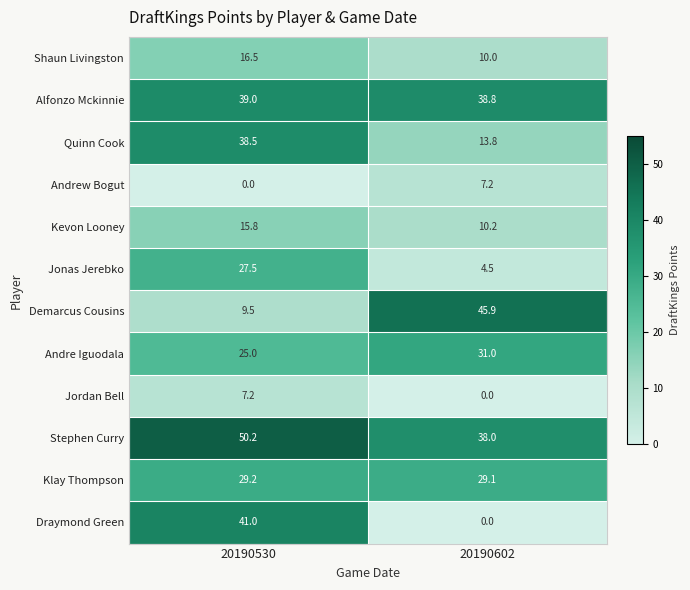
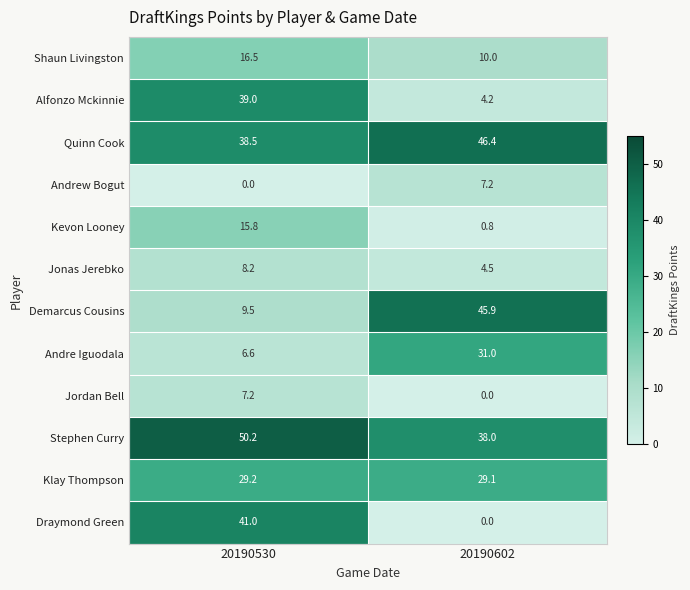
  {
    "Shaun Livingston": {
      "20190530": 16.5,
      "20190602": 10.0
    },
    "Alfonzo Mckinnie": {
      "20190530": 39.0,
-     "20190602": 38.8
+     "20190602": 4.2
    },
    "Quinn Cook": {
      "20190530": 38.5,
-     "20190602": 13.8
+     "20190602": 46.4
    },
    "Andrew Bogut": {
      "20190530": 0.0,
      "20190602": 7.2
    },
    "Kevon Looney": {
      "20190530": 15.8,
-     "20190602": 10.2
+     "20190602": 0.8
    },
    "Jonas Jerebko": {
-     "20190530": 27.5,
+     "20190530": 8.2,
      "20190602": 4.5
    },
    "Demarcus Cousins": {
      "20190530": 9.5,
      "20190602": 45.9
    },
    "Andre Iguodala": {
-     "20190530": 25.0,
+     "20190530": 6.6,
      "20190602": 31.0
    },
    "Jordan Bell": {
      "20190530": 7.2,
      "20190602": 0.0
    },
    "Stephen Curry": {
      "20190530": 50.2,
      "20190602": 38.0
    },
    "Klay Thompson": {
      "20190530": 29.2,
      "20190602": 29.1
    },
    "Draymond Green": {
      "20190530": 41.0,
      "20190602": 0.0
    }
  }
